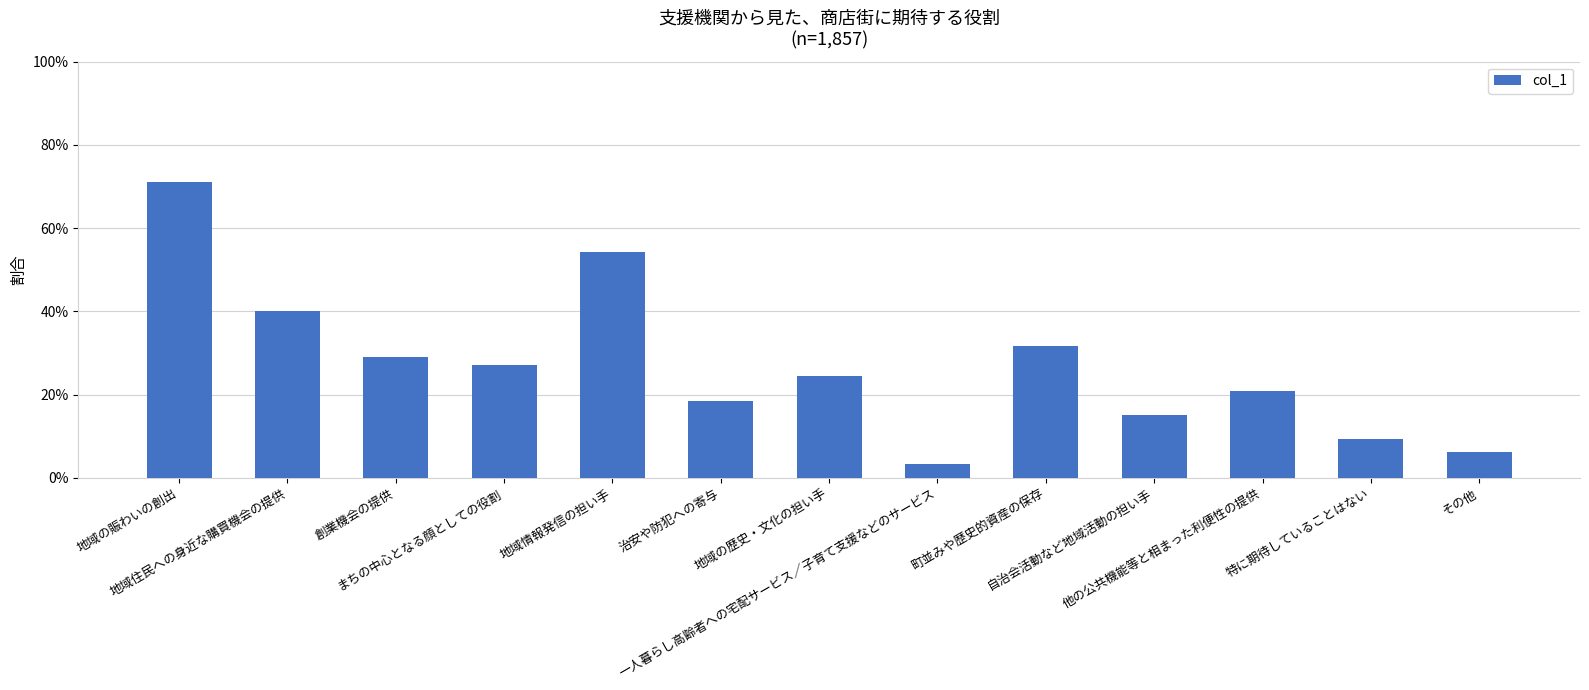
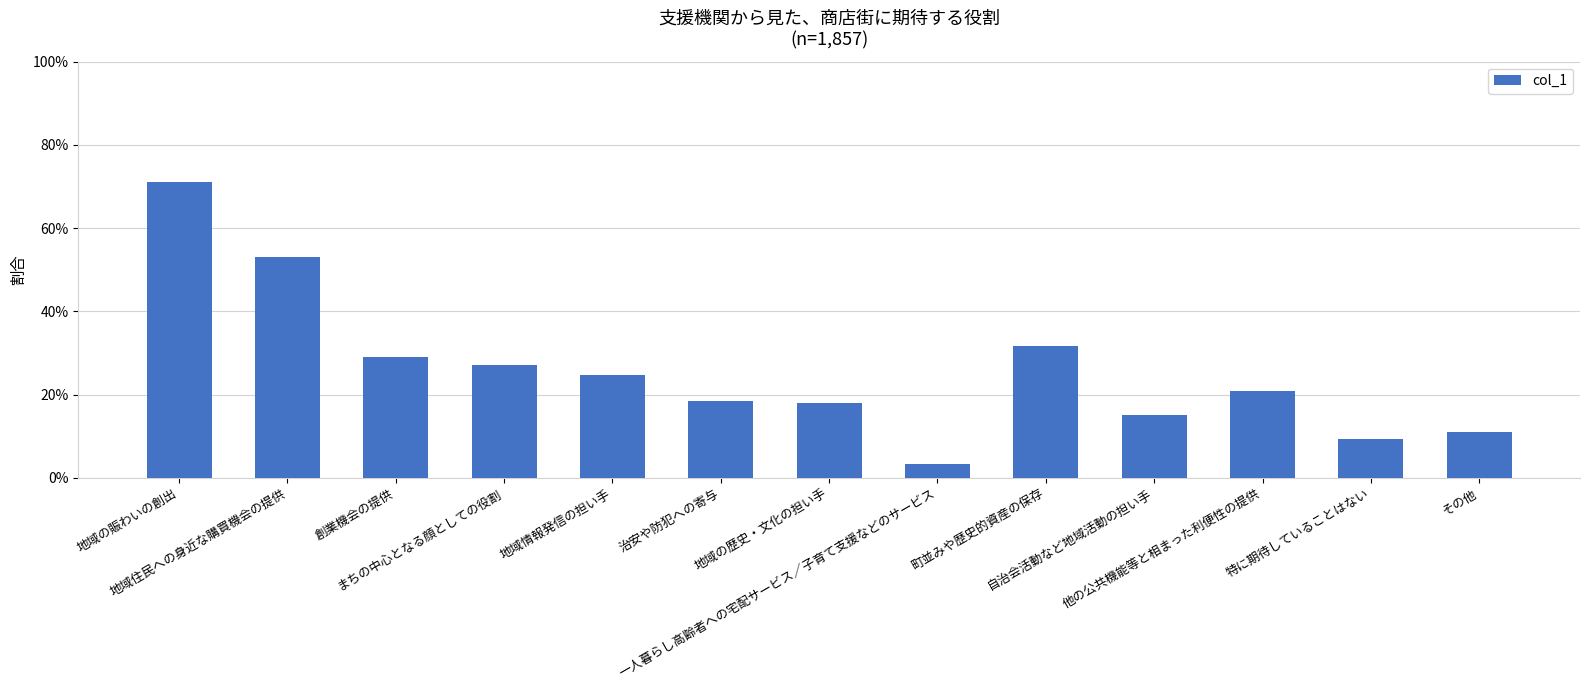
  {
    "地域の賑わいの創出": "71%",
-   "地域住民への身近な購買機会の提供": "40%",
+   "地域住民への身近な購買機会の提供": "53%",
    "創業機会の提供": "29%",
    "まちの中心となる顔としての役割": "27%",
-   "地域情報発信の担い手": "54%",
+   "地域情報発信の担い手": "25%",
    "治安や防犯への寄与": "18%",
-   "地域の歴史・文化の担い手": "24%",
+   "地域の歴史・文化の担い手": "18%",
    "一人暮らし高齢者への宅配サービス／子育て支援などのサービス": "3%",
    "町並みや歴史的資産の保存": "32%",
    "自治会活動など地域活動の担い手": "15%",
    "他の公共機能等と相まった利便性の提供": "21%",
    "特に期待していることはない": "9%",
-   "その他": "6%"
+   "その他": "11%"
  }
